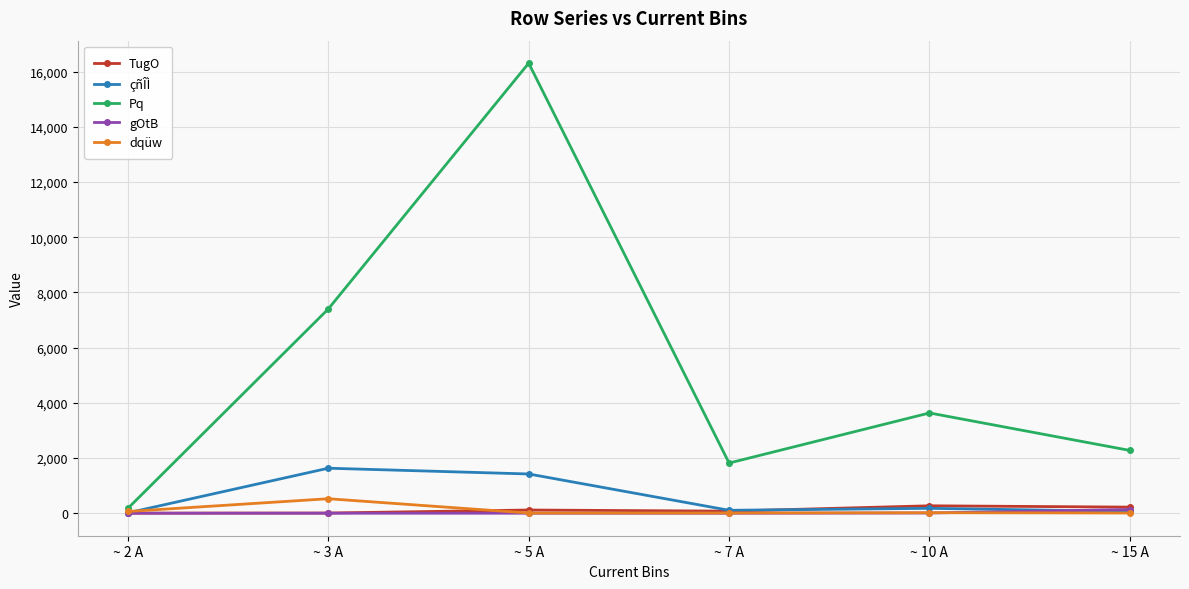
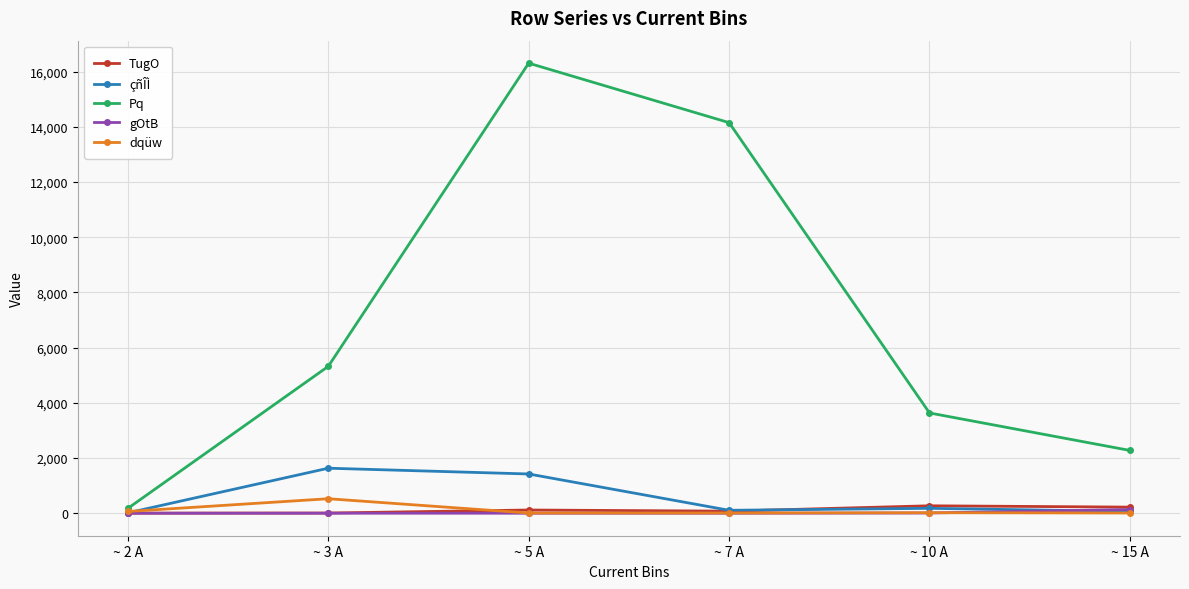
  {
    "TugO": {
      "~ 5 A": "100"
    },
    "çñÎÌ": {
      "~ 3 A": "1,600",
      "~ 5 A": "1,400"
    },
    "Pq": {
      "~ 2 A": "200",
-     "~ 3 A": "7,400",
+     "~ 3 A": "5,300",
      "~ 5 A": "16,300",
-     "~ 7 A": "1,800",
+     "~ 7 A": "14,200",
      "~ 10 A": "3,600",
      "~ 15 A": "2,300"
    },
    "dqüw": {
      "~ 3 A": "500"
    }
  }
